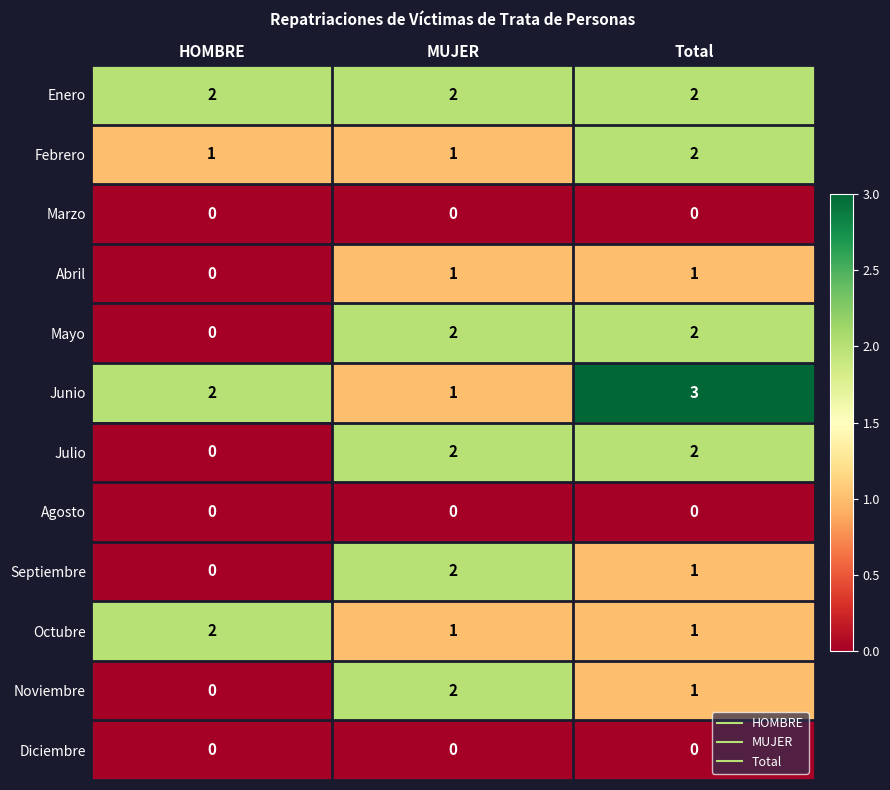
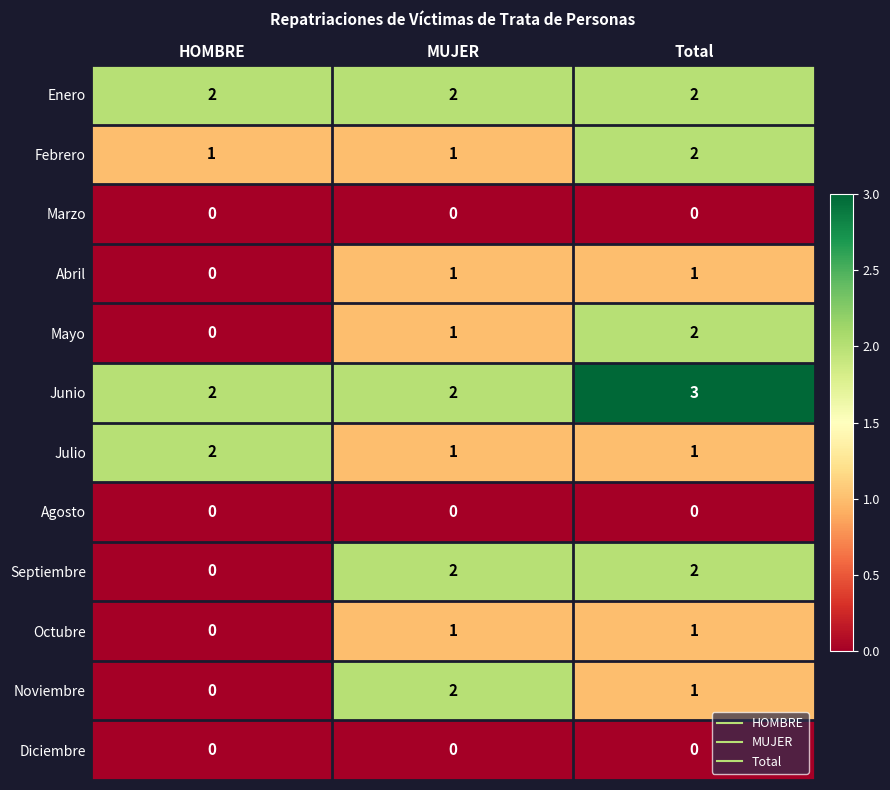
  {
    "Enero": {
      "HOMBRE": 2,
      "MUJER": 2,
      "Total": 2
    },
    "Febrero": {
      "HOMBRE": 1,
      "MUJER": 1,
      "Total": 2
    },
    "Marzo": {
      "HOMBRE": 0,
      "MUJER": 0,
      "Total": 0
    },
    "Abril": {
      "HOMBRE": 0,
      "MUJER": 1,
      "Total": 1
    },
    "Mayo": {
      "HOMBRE": 0,
-     "MUJER": 2,
+     "MUJER": 1,
      "Total": 2
    },
    "Junio": {
      "HOMBRE": 2,
-     "MUJER": 1,
+     "MUJER": 2,
      "Total": 3
    },
    "Julio": {
-     "HOMBRE": 0,
-     "MUJER": 2,
-     "Total": 2
+     "HOMBRE": 2,
+     "MUJER": 1,
+     "Total": 1
    },
    "Agosto": {
      "HOMBRE": 0,
      "MUJER": 0,
      "Total": 0
    },
    "Septiembre": {
      "HOMBRE": 0,
      "MUJER": 2,
-     "Total": 1
+     "Total": 2
    },
    "Octubre": {
-     "HOMBRE": 2,
+     "HOMBRE": 0,
      "MUJER": 1,
      "Total": 1
    },
    "Noviembre": {
      "HOMBRE": 0,
      "MUJER": 2,
      "Total": 1
    },
    "Diciembre": {
      "HOMBRE": 0,
      "MUJER": 0,
      "Total": 0
    }
  }
